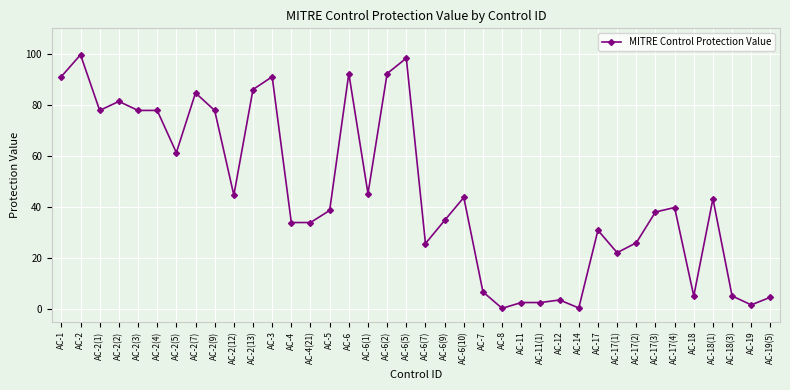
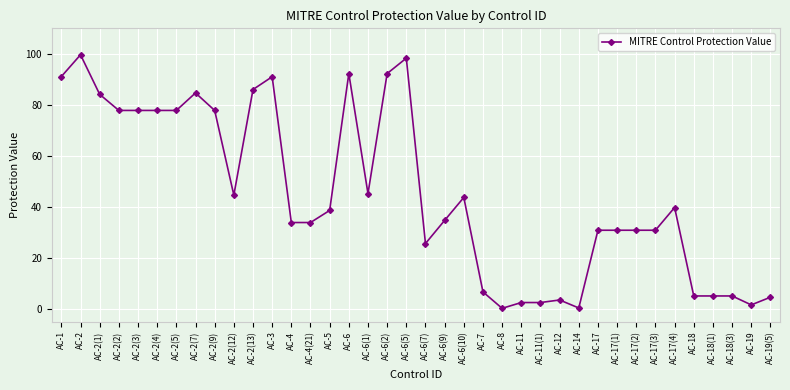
  {
    "AC-1": 91,
    "AC-2": 100,
-   "AC-2(1)": 78,
-   "AC-2(2)": 81,
+   "AC-2(1)": 84,
+   "AC-2(2)": 78,
    "AC-2(3)": 78,
    "AC-2(4)": 78,
-   "AC-2(5)": 61,
+   "AC-2(5)": 78,
    "AC-2(7)": 85,
    "AC-2(9)": 78,
    "AC-2(12)": 45,
    "AC-2(13)": 86,
    "AC-3": 91,
    "AC-4": 34,
    "AC-4(21)": 34,
    "AC-5": 39,
    "AC-6": 92,
    "AC-6(1)": 45,
    "AC-6(2)": 92,
    "AC-6(5)": 98,
    "AC-6(7)": 26,
    "AC-6(9)": 35,
    "AC-6(10)": 44,
    "AC-7": 7,
    "AC-8": 0,
    "AC-11": 3,
    "AC-11(1)": 3,
    "AC-12": 4,
    "AC-14": 0,
    "AC-17": 31,
-   "AC-17(1)": 22,
-   "AC-17(2)": 26,
-   "AC-17(3)": 38,
+   "AC-17(1)": 31,
+   "AC-17(2)": 31,
+   "AC-17(3)": 31,
    "AC-17(4)": 40,
    "AC-18": 5,
-   "AC-18(1)": 43,
+   "AC-18(1)": 5,
    "AC-18(3)": 5,
    "AC-19": 2,
    "AC-19(5)": 5
  }
